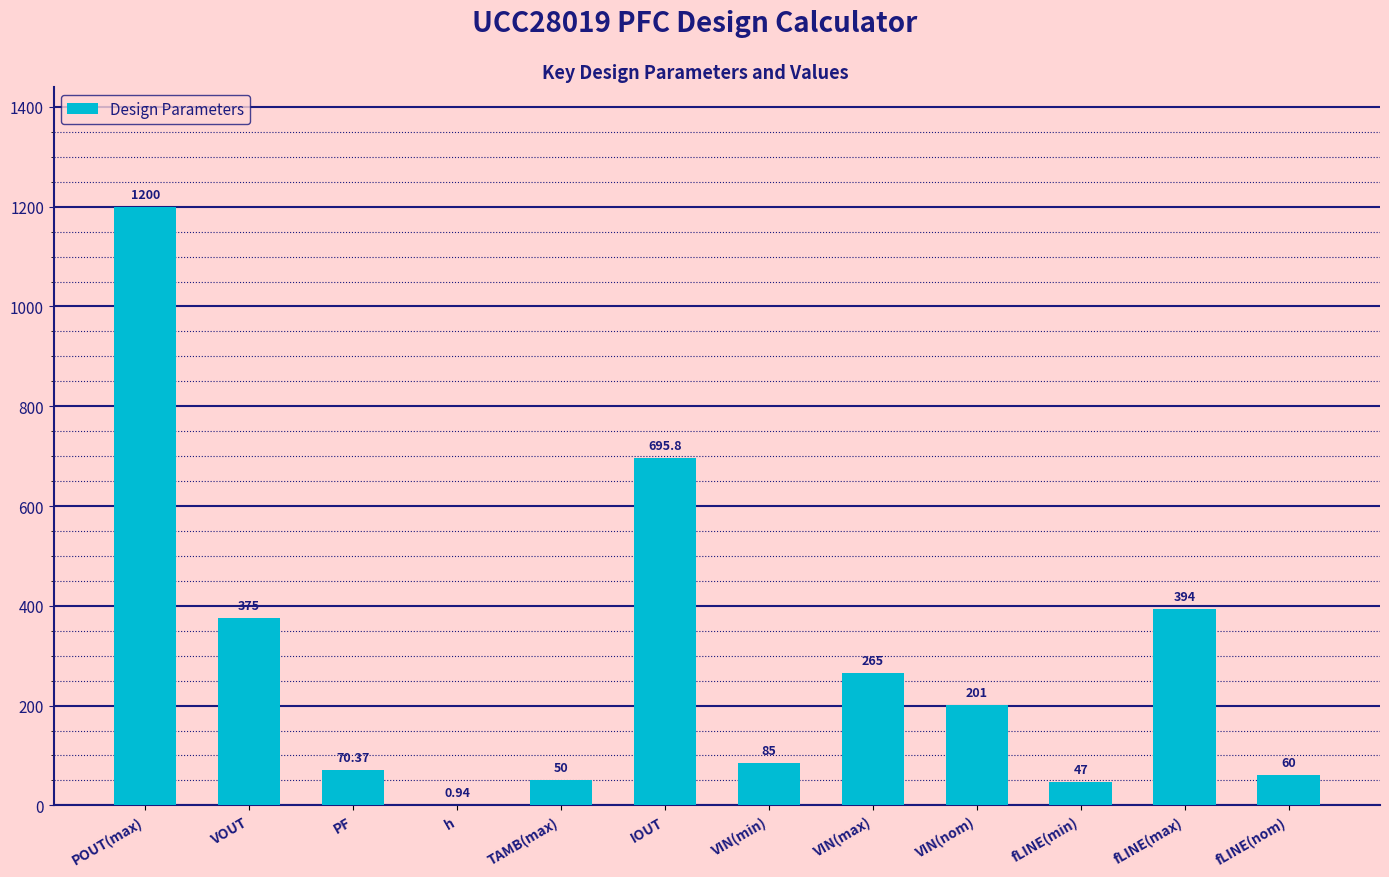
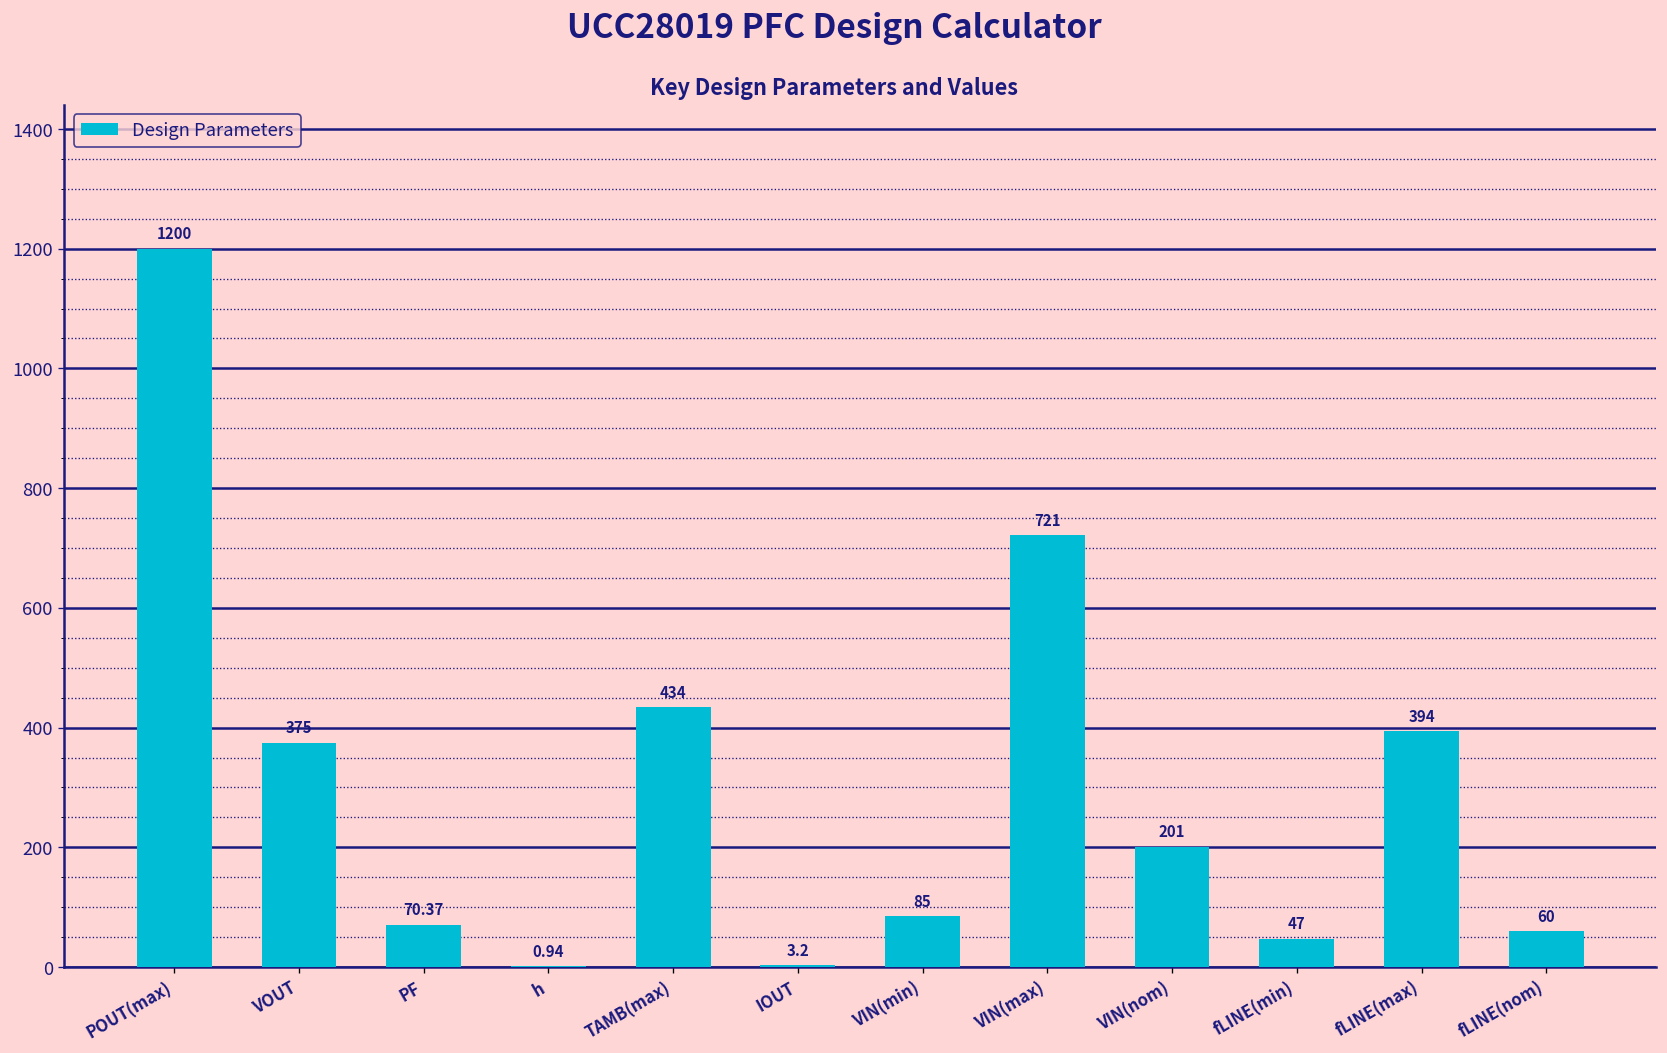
  {
    "POUT(max)": 1200,
    "VOUT": 375,
    "PF": 70.37,
    "h": 0.94,
-   "TAMB(max)": 50,
-   "IOUT": 695.8,
+   "TAMB(max)": 434,
+   "IOUT": 3.2,
    "VIN(min)": 85,
-   "VIN(max)": 265,
+   "VIN(max)": 721,
    "VIN(nom)": 201,
    "fLINE(min)": 47,
    "fLINE(max)": 394,
    "fLINE(nom)": 60
  }
